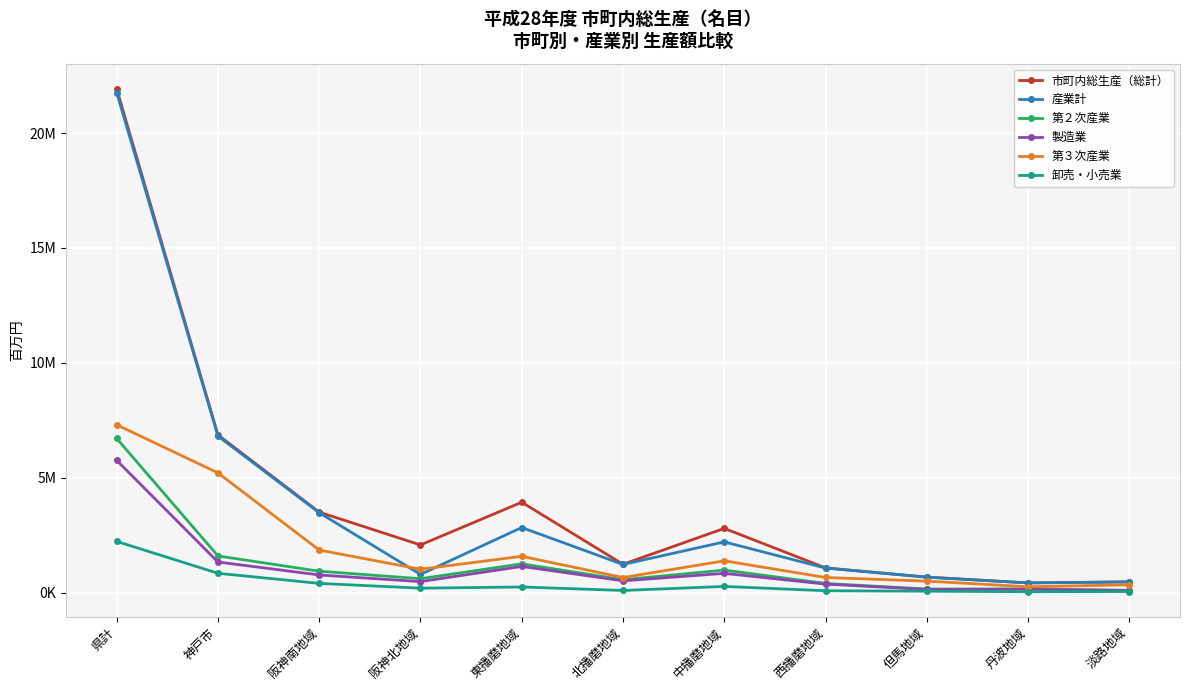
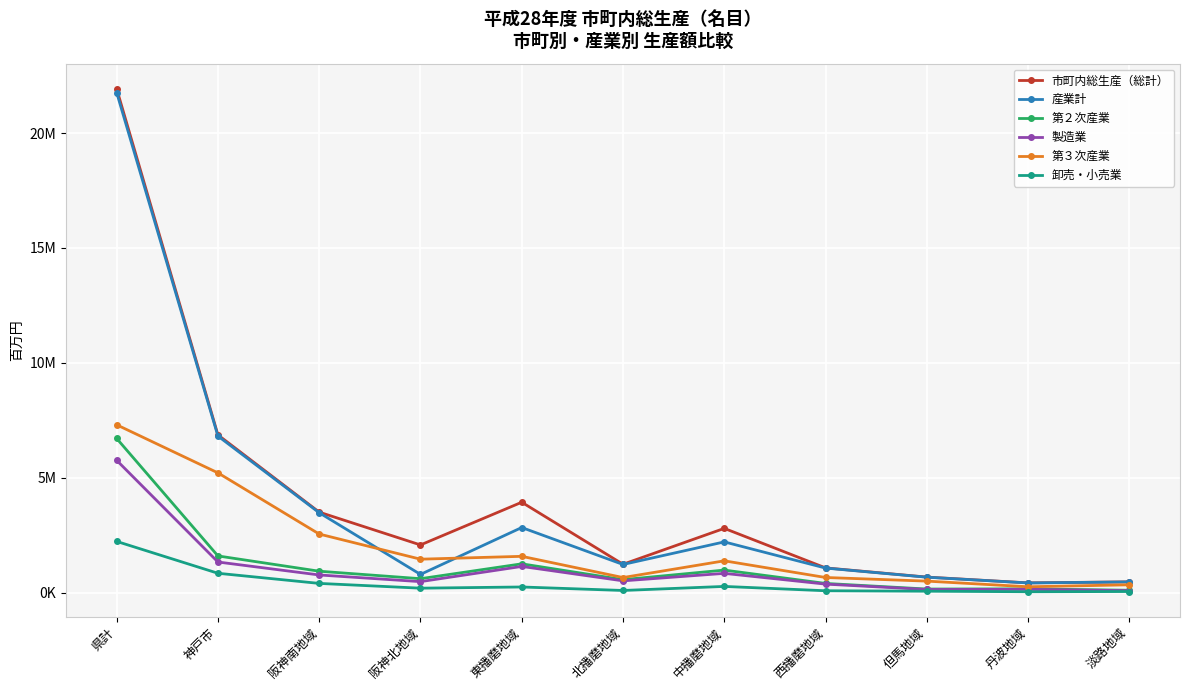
  {
    "市町内総生産（総計）": {
      "県計": 21900000,
      "阪神北地域": 2100000,
      "東播磨地域": 3900000,
      "中播磨地域": 2800000
    },
    "産業計": {
      "県計": 21800000,
      "阪神北地域": 800000,
      "東播磨地域": 2800000,
      "中播磨地域": 2200000
    },
    "製造業": {
      "県計": 5800000,
      "神戸市": 1300000,
      "阪神南地域": 800000,
      "阪神北地域": 500000,
      "東播磨地域": 1100000,
      "中播磨地域": 800000
    },
    "第３次産業": {
      "県計": 7300000,
      "神戸市": 5200000,
-     "阪神南地域": 1800000,
-     "阪神北地域": 1000000,
+     "阪神南地域": 2500000,
+     "阪神北地域": 1500000,
      "東播磨地域": 1600000,
      "中播磨地域": 1400000,
      "西播磨地域": 700000,
      "但馬地域": 500000,
      "淡路地域": 300000
    }
  }
